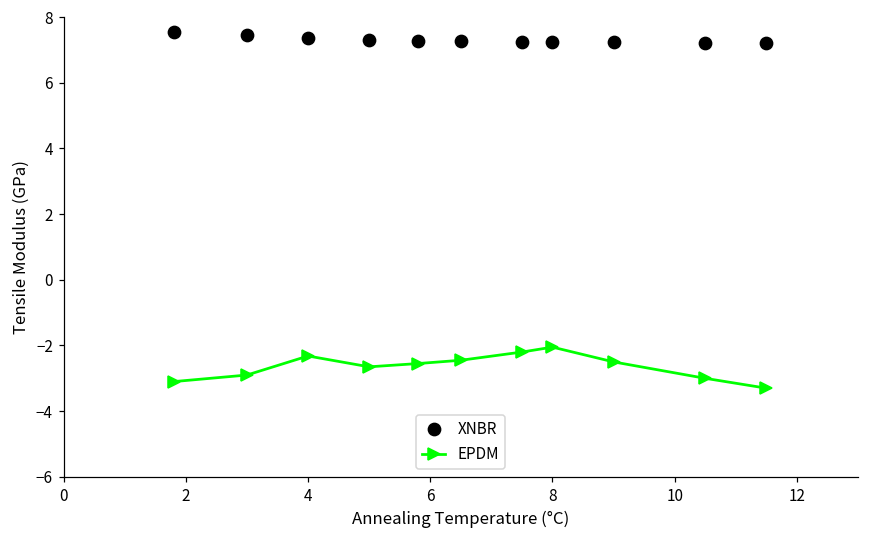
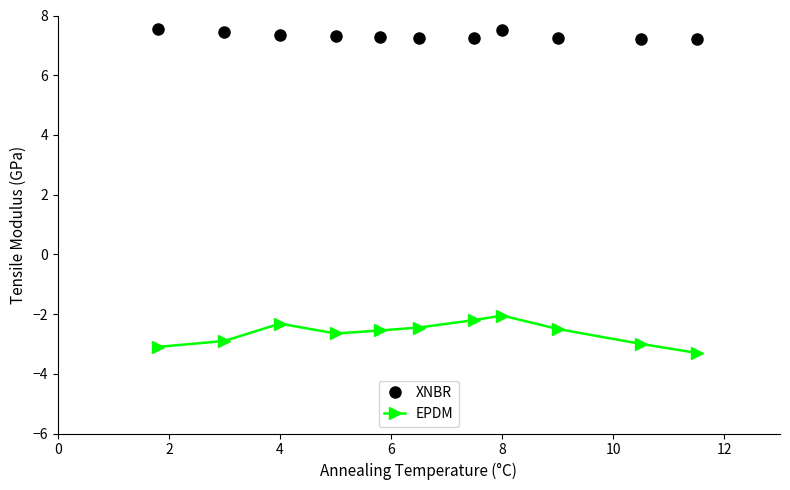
  {
    "XNBR": {
      "4": 7.4,
-     "8": 7.2
+     "8": 7.5
    },
    "EPDM": {
      "4": -2.3,
      "8": -2.1
    }
  }
